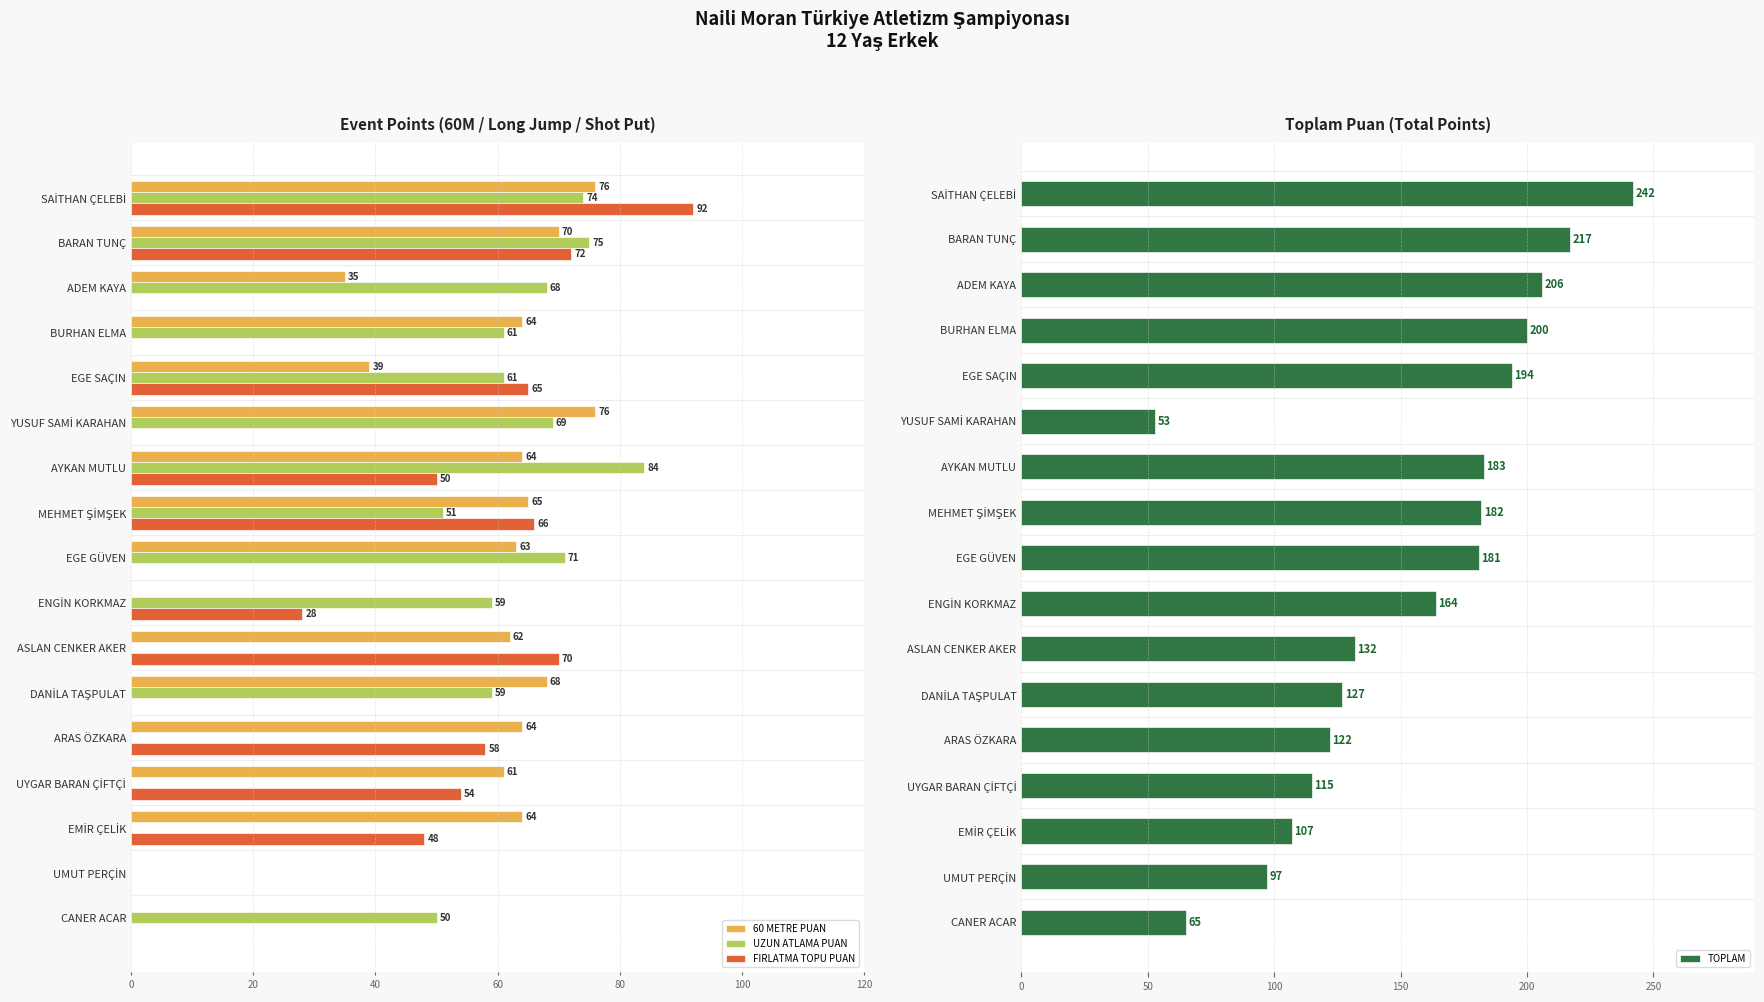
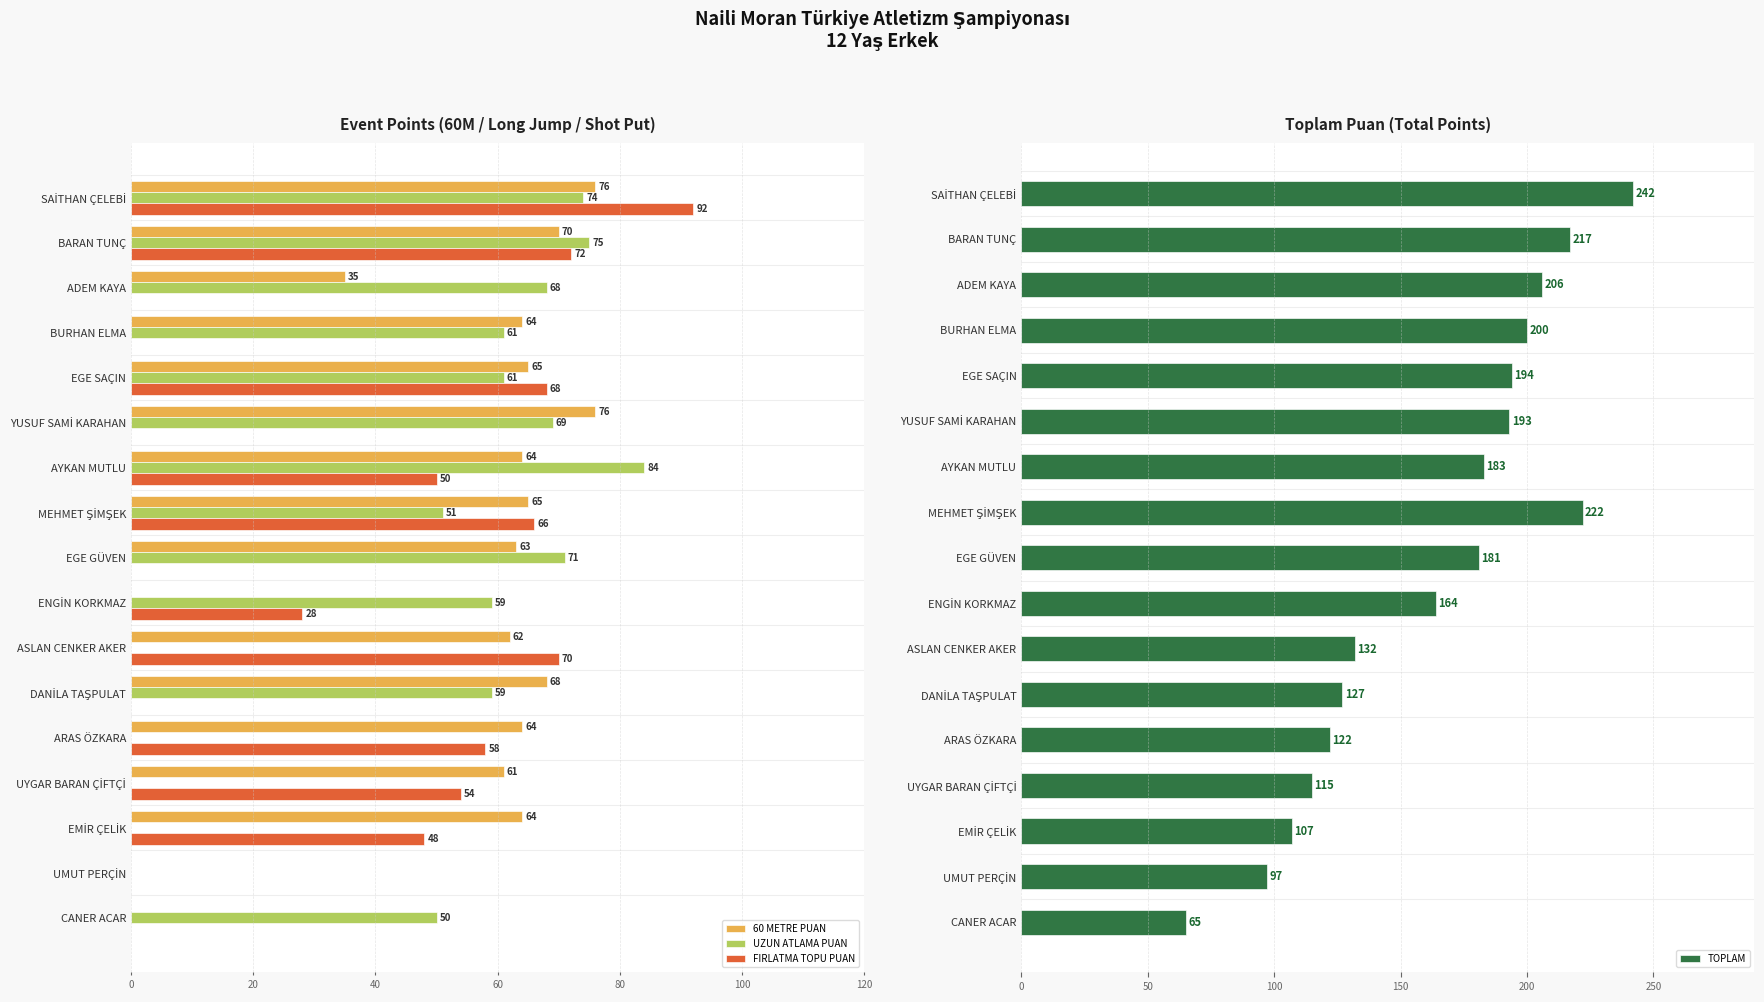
  {
    "Event Points (60M / Long Jump / Shot Put)": {
      "60 METRE PUAN": {
        "SAİTHAN ÇELEBİ": 76,
        "BARAN TUNÇ": 70,
        "ADEM KAYA": 35,
        "BURHAN ELMA": 64,
-       "EGE SAÇIN": 39,
+       "EGE SAÇIN": 65,
        "YUSUF SAMİ KARAHAN": 76,
        "AYKAN MUTLU": 64,
        "MEHMET ŞİMŞEK": 65,
        "EGE GÜVEN": 63,
        "ASLAN CENKER AKER": 62,
        "DANİLA TAŞPULAT": 68,
        "ARAS ÖZKARA": 64,
        "UYGAR BARAN ÇİFTÇİ": 61,
        "EMİR ÇELİK": 64
      },
      "UZUN ATLAMA PUAN": {
        "SAİTHAN ÇELEBİ": 74,
        "BARAN TUNÇ": 75,
        "ADEM KAYA": 68,
        "BURHAN ELMA": 61,
        "EGE SAÇIN": 61,
        "YUSUF SAMİ KARAHAN": 69,
        "AYKAN MUTLU": 84,
        "MEHMET ŞİMŞEK": 51,
        "EGE GÜVEN": 71,
        "ENGİN KORKMAZ": 59,
        "DANİLA TAŞPULAT": 59,
        "CANER ACAR": 50
      },
      "FIRLATMA TOPU PUAN": {
        "SAİTHAN ÇELEBİ": 92,
        "BARAN TUNÇ": 72,
-       "EGE SAÇIN": 65,
+       "EGE SAÇIN": 68,
        "AYKAN MUTLU": 50,
        "MEHMET ŞİMŞEK": 66,
        "ENGİN KORKMAZ": 28,
        "ASLAN CENKER AKER": 70,
        "ARAS ÖZKARA": 58,
        "UYGAR BARAN ÇİFTÇİ": 54,
        "EMİR ÇELİK": 48
      }
    },
    "Toplam Puan (Total Points)": {
      "SAİTHAN ÇELEBİ": 242,
      "BARAN TUNÇ": 217,
      "ADEM KAYA": 206,
      "BURHAN ELMA": 200,
      "EGE SAÇIN": 194,
-     "YUSUF SAMİ KARAHAN": 53,
+     "YUSUF SAMİ KARAHAN": 193,
      "AYKAN MUTLU": 183,
-     "MEHMET ŞİMŞEK": 182,
+     "MEHMET ŞİMŞEK": 222,
      "EGE GÜVEN": 181,
      "ENGİN KORKMAZ": 164,
      "ASLAN CENKER AKER": 132,
      "DANİLA TAŞPULAT": 127,
      "ARAS ÖZKARA": 122,
      "UYGAR BARAN ÇİFTÇİ": 115,
      "EMİR ÇELİK": 107,
      "UMUT PERÇİN": 97,
      "CANER ACAR": 65
    }
  }
